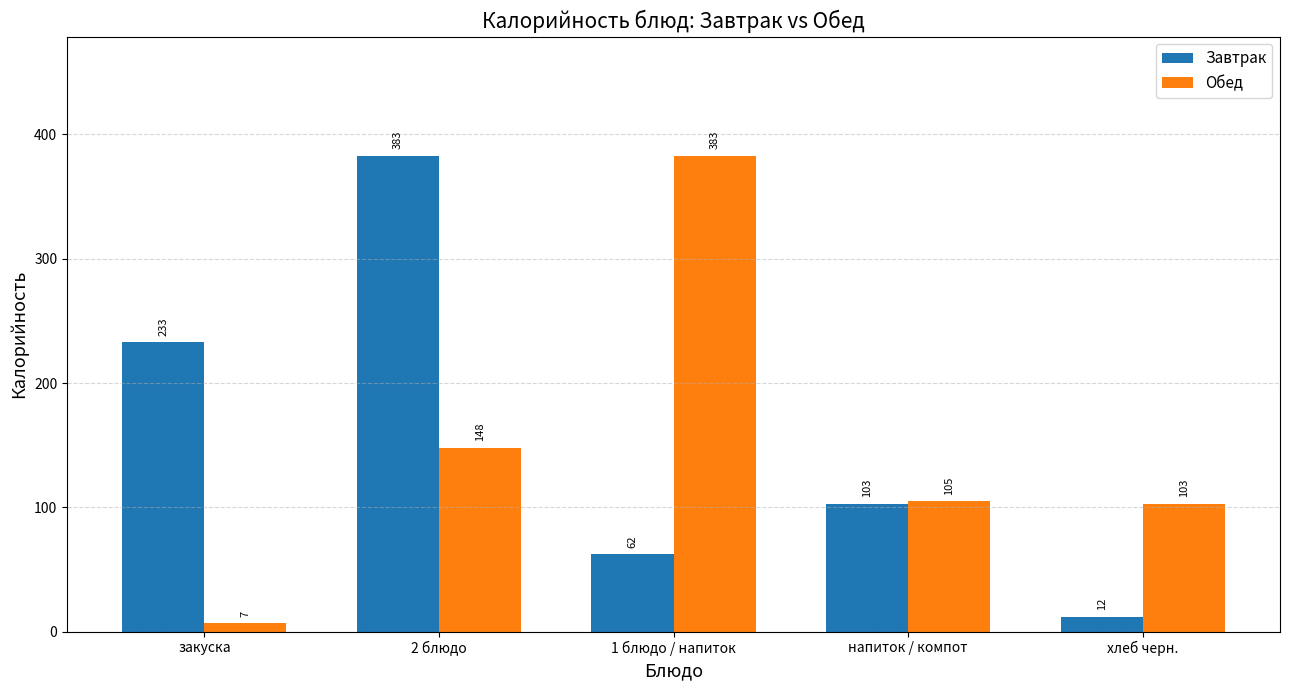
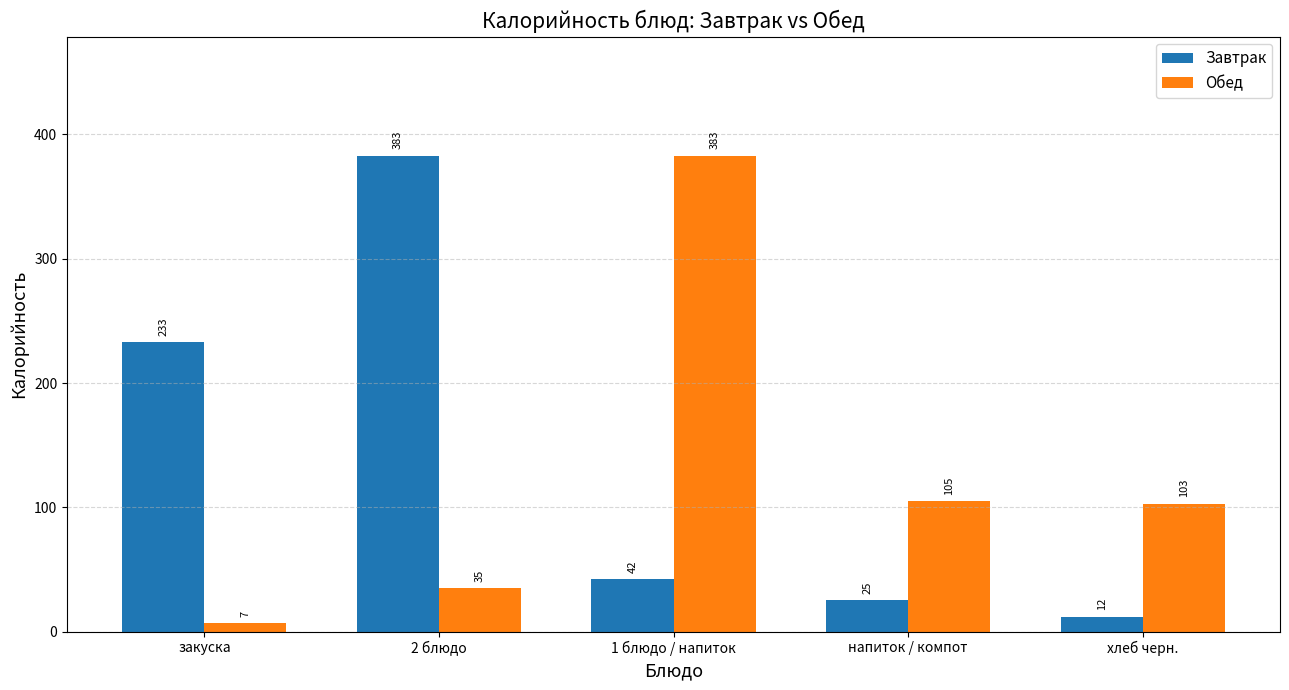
  {
    "Завтрак": {
      "закуска": 233,
      "2 блюдо": 383,
-     "1 блюдо / напиток": 62,
-     "напиток / компот": 103,
+     "1 блюдо / напиток": 42,
+     "напиток / компот": 25,
      "хлеб черн.": 12
    },
    "Обед": {
      "закуска": 7,
-     "2 блюдо": 148,
+     "2 блюдо": 35,
      "1 блюдо / напиток": 383,
      "напиток / компот": 105,
      "хлеб черн.": 103
    }
  }
